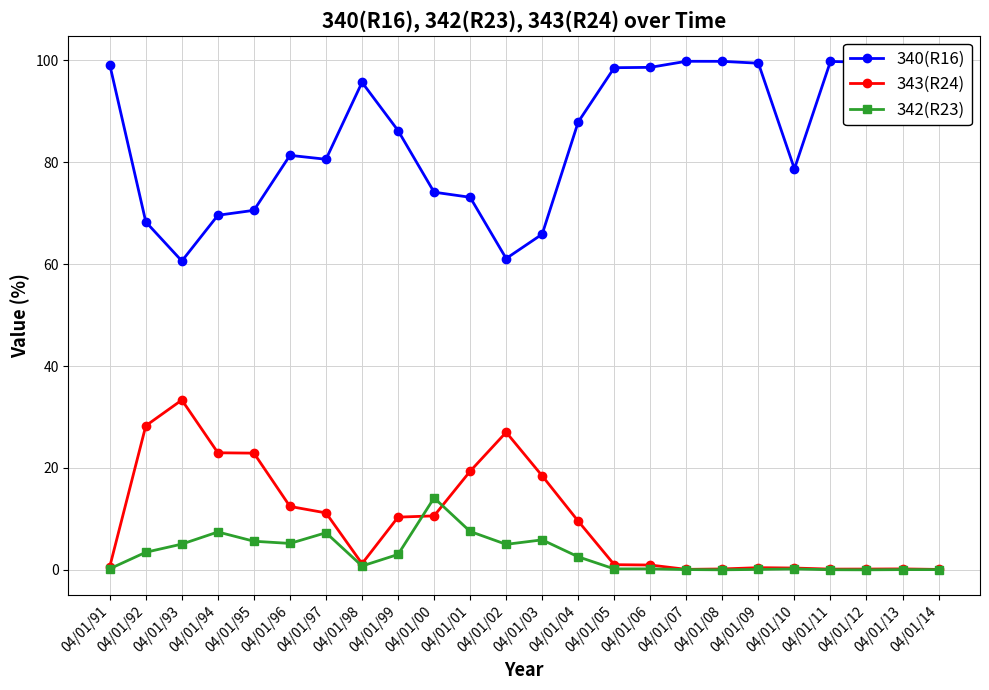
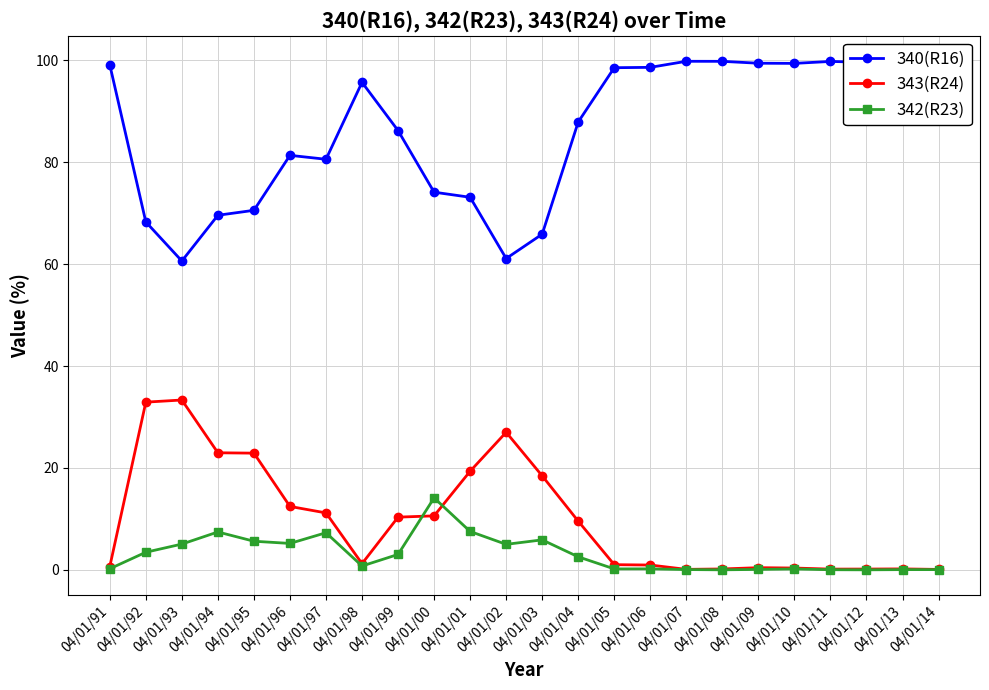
  {
    "340(R16)": {
      "04/01/91": 99,
      "04/01/92": 68,
      "04/01/93": 61,
      "04/01/94": 70,
      "04/01/95": 71,
      "04/01/96": 81,
      "04/01/97": 81,
      "04/01/98": 96,
      "04/01/99": 86,
      "04/01/00": 74,
      "04/01/01": 73,
      "04/01/02": 61,
      "04/01/03": 66,
      "04/01/04": 88,
      "04/01/05": 99,
      "04/01/06": 99,
      "04/01/07": 100,
      "04/01/08": 100,
      "04/01/09": 99,
-     "04/01/10": 79,
+     "04/01/10": 99,
      "04/01/11": 100
    },
    "343(R24)": {
-     "04/01/92": 28,
+     "04/01/92": 33,
      "04/01/93": 33,
      "04/01/94": 23,
      "04/01/95": 23,
      "04/01/96": 12,
      "04/01/97": 11,
      "04/01/99": 10,
      "04/01/00": 11,
      "04/01/01": 19,
      "04/01/02": 27,
      "04/01/03": 18,
      "04/01/04": 10,
      "04/01/05": 1,
      "04/01/06": 1
    },
    "342(R23)": {
      "04/01/92": 3,
      "04/01/93": 5,
      "04/01/94": 7,
      "04/01/95": 6,
      "04/01/96": 5,
      "04/01/97": 7,
      "04/01/99": 3,
      "04/01/00": 14,
      "04/01/01": 8,
      "04/01/02": 5,
      "04/01/03": 6,
      "04/01/04": 3,
      "04/01/05": 0,
      "04/01/06": 0
    }
  }
